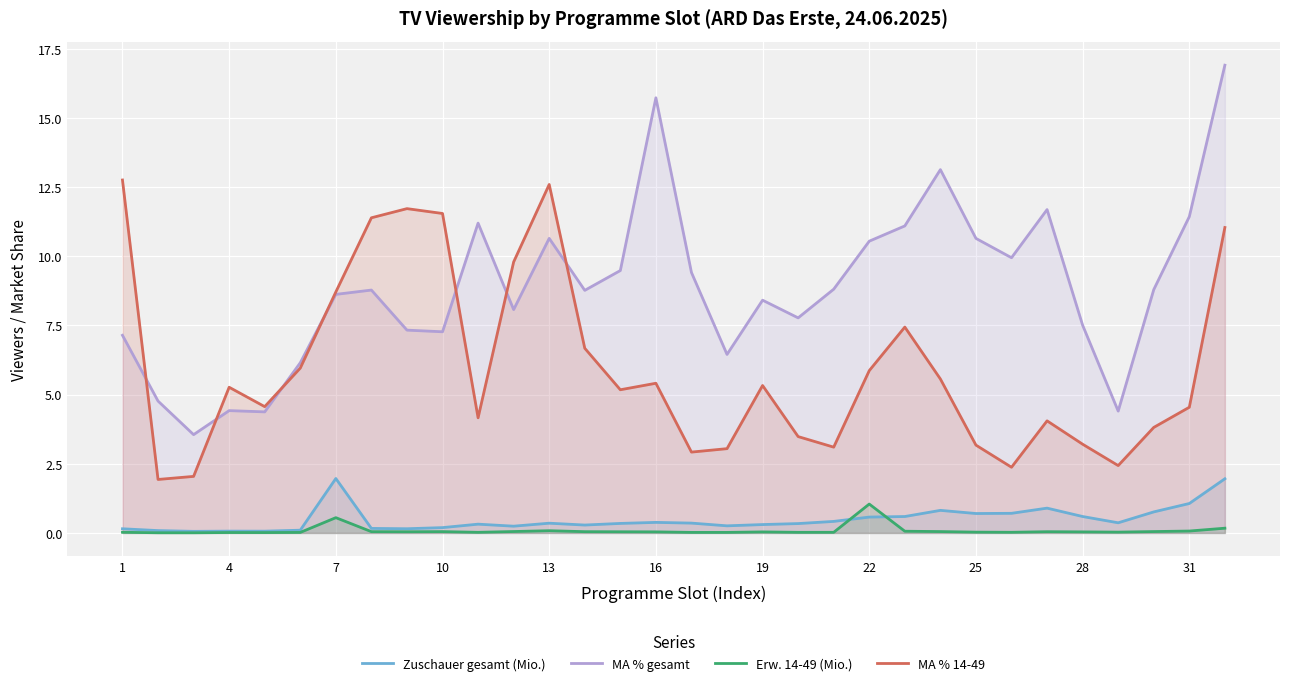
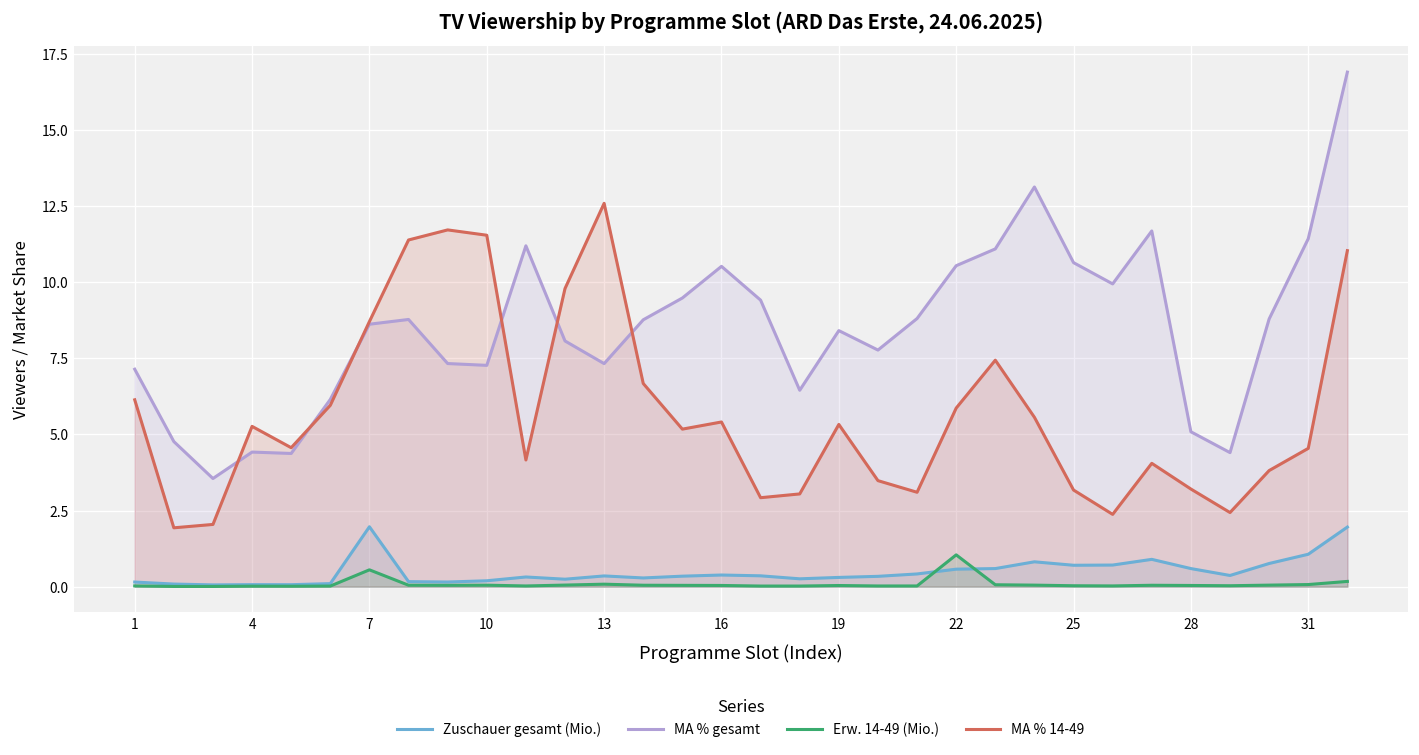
  {
    "Zuschauer gesamt (Mio.)": {
      "1": 0.2,
      "7": 2.0,
      "10": 0.2,
      "13": 0.4,
      "16": 0.4,
      "19": 0.3,
      "22": 0.6,
      "25": 0.7,
      "28": 0.6,
      "31": 1.1
    },
    "MA % gesamt": {
      "1": 7.1,
      "4": 4.4,
      "10": 7.3,
-     "13": 10.6,
-     "16": 15.7,
+     "13": 7.3,
+     "16": 10.5,
      "19": 8.4,
      "22": 10.5,
      "25": 10.6,
-     "28": 7.5,
+     "28": 5.1,
      "31": 11.4
    },
    "Erw. 14-49 (Mio.)": {
      "1": 0.0,
      "7": 0.6,
      "10": 0.0,
      "13": 0.1,
      "16": 0.0,
      "19": 0.0,
      "22": 1.0,
      "25": 0.0,
      "28": 0.0,
      "31": 0.1
    },
    "MA % 14-49": {
-     "1": 12.8,
+     "1": 6.1,
      "4": 5.3,
      "10": 11.5,
      "13": 12.6,
      "16": 5.4,
      "19": 5.3,
      "22": 5.9,
      "25": 3.2,
      "28": 3.2,
      "31": 4.5
    }
  }
